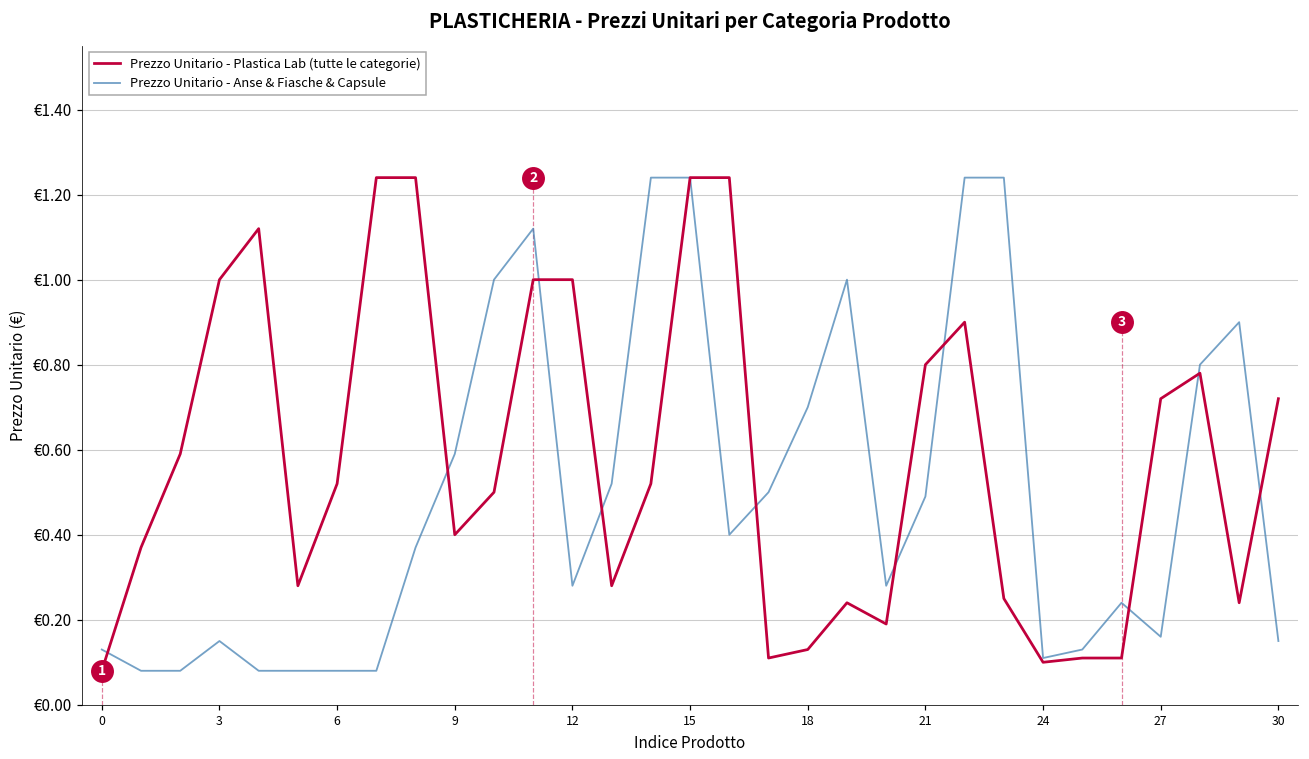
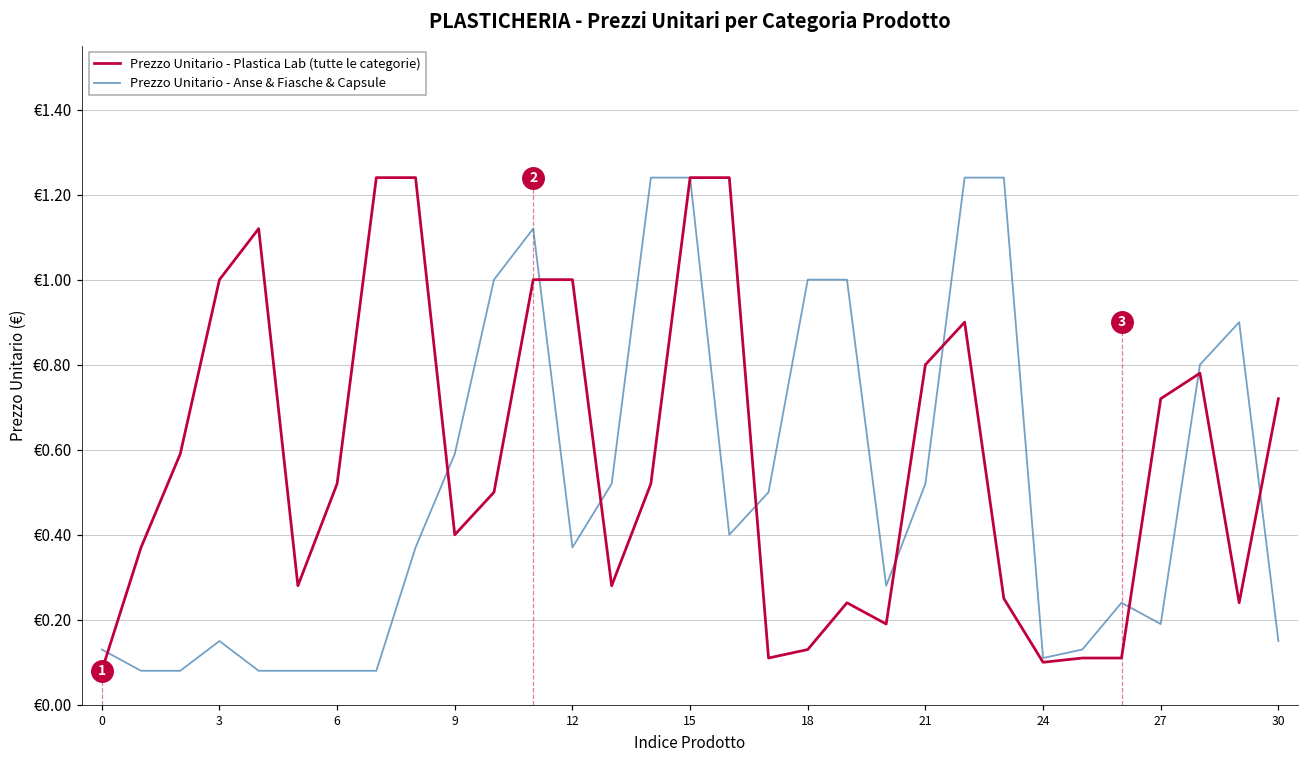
  {
    "Prezzo Unitario - Anse & Fiasche & Capsule": {
      "0": "€0.13",
      "3": "€0.15",
      "6": "€0.08",
      "9": "€0.59",
-     "12": "€0.28",
-     "18": "€0.7",
-     "21": "€0.49",
+     "12": "€0.37",
+     "18": "€1.0",
+     "21": "€0.52",
      "24": "€0.11",
-     "27": "€0.16",
+     "27": "€0.19",
      "30": "€0.15"
    }
  }
